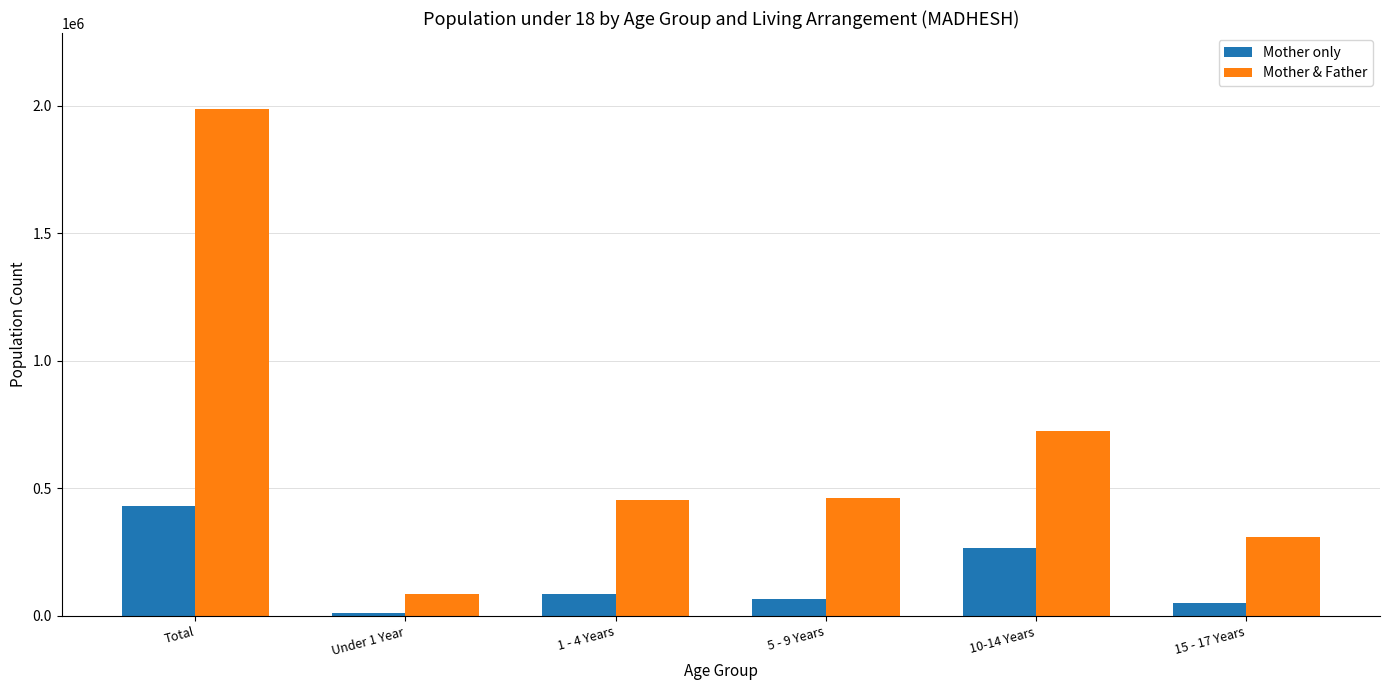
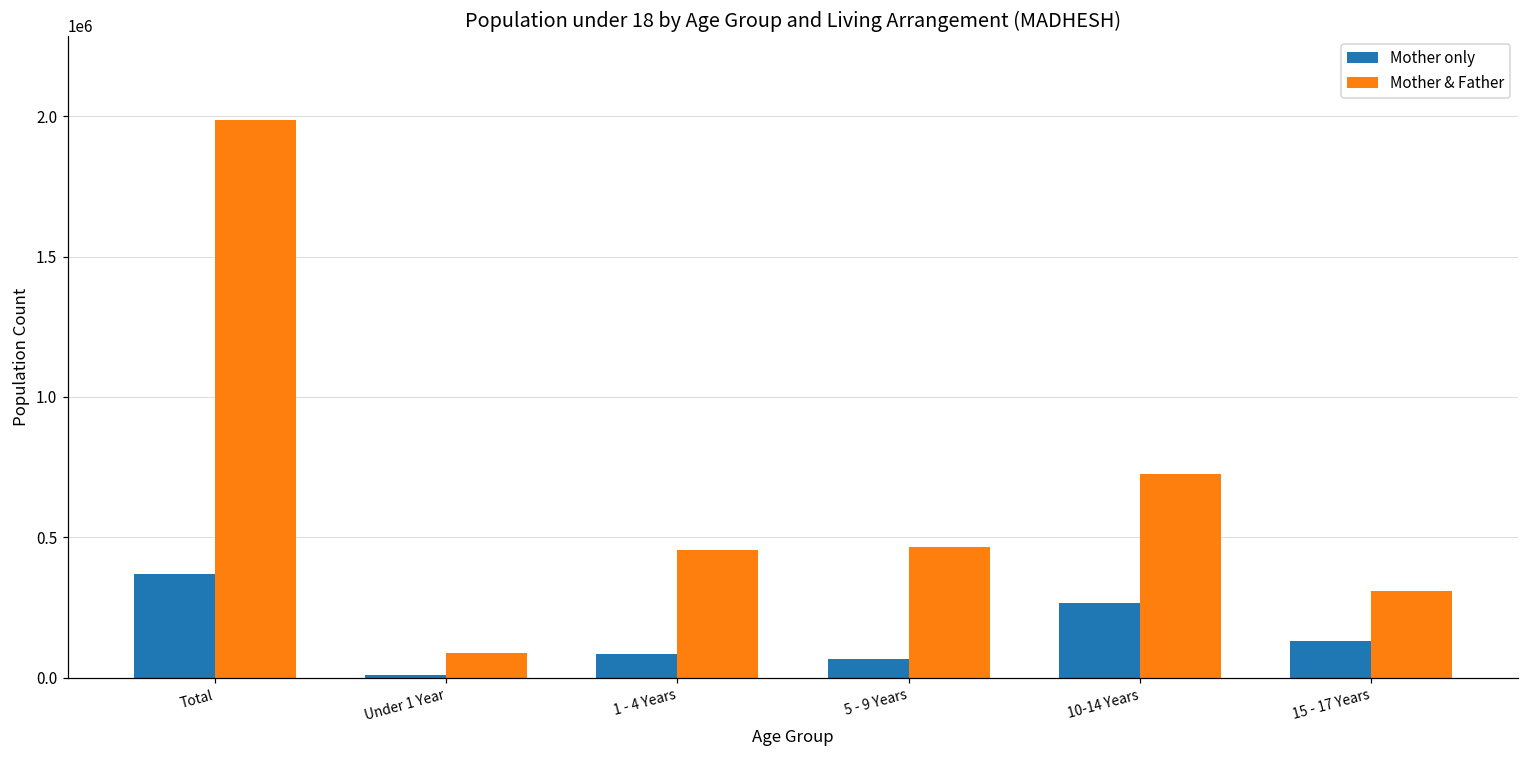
  {
    "Mother only": {
-     "Total": 430000,
+     "Total": 370000,
      "Under 1 Year": 10000,
      "1 - 4 Years": 80000,
      "5 - 9 Years": 70000,
      "10-14 Years": 270000,
-     "15 - 17 Years": 50000
+     "15 - 17 Years": 130000
    },
    "Mother & Father": {
      "Total": 1990000,
      "Under 1 Year": 90000,
      "1 - 4 Years": 460000,
      "5 - 9 Years": 460000,
      "10-14 Years": 730000,
      "15 - 17 Years": 310000
    }
  }
